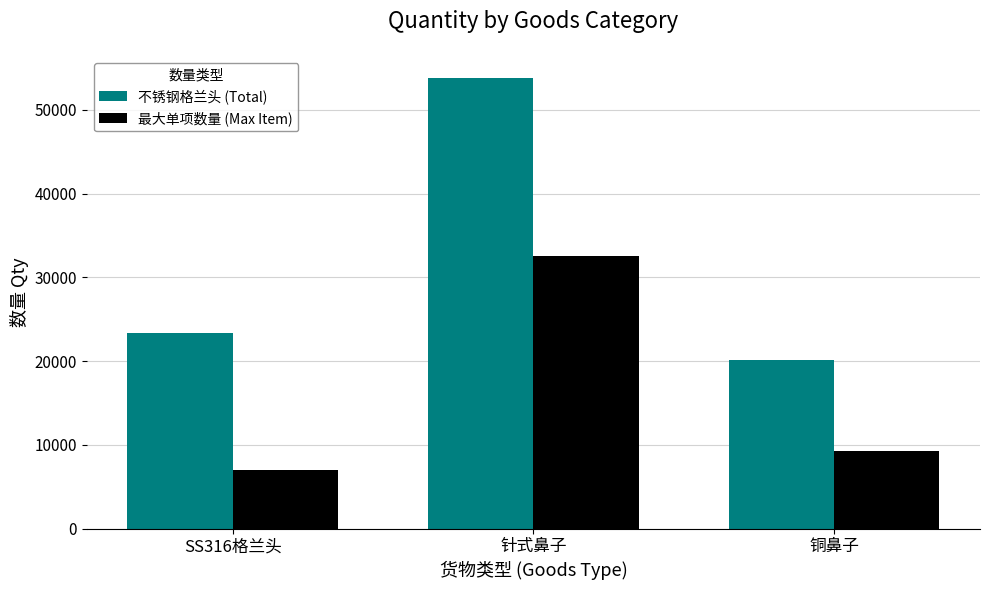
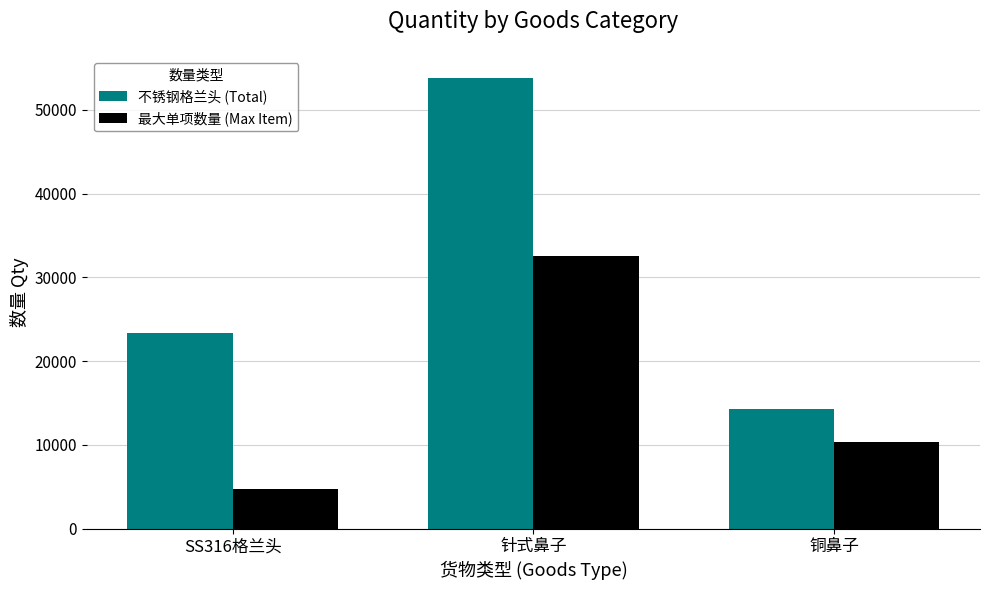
  {
    "不锈钢格兰头 (Total)": {
      "SS316格兰头": 23000,
      "针式鼻子": 54000,
-     "铜鼻子": 20000
+     "铜鼻子": 14000
    },
    "最大单项数量 (Max Item)": {
-     "SS316格兰头": 7000,
+     "SS316格兰头": 5000,
      "针式鼻子": 33000,
-     "铜鼻子": 9000
+     "铜鼻子": 10000
    }
  }
